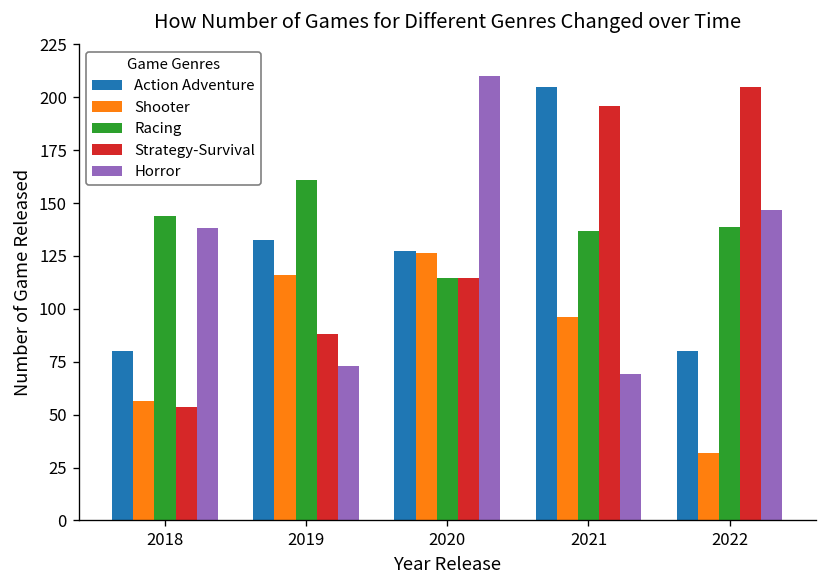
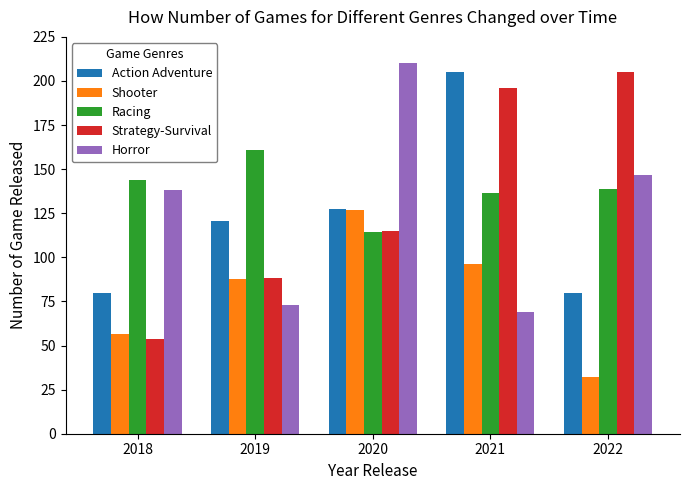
  {
    "Action Adventure": {
      "2018": 80,
-     "2019": 133,
+     "2019": 121,
      "2020": 127,
      "2021": 205,
      "2022": 80
    },
    "Shooter": {
      "2018": 56,
-     "2019": 116,
+     "2019": 88,
      "2020": 127,
      "2021": 96,
      "2022": 32
    },
    "Racing": {
      "2018": 144,
      "2019": 161,
      "2020": 114,
      "2021": 137,
      "2022": 139
    },
    "Strategy-Survival": {
      "2018": 53,
      "2019": 88,
      "2020": 115,
      "2021": 196,
      "2022": 205
    },
    "Horror": {
      "2018": 138,
      "2019": 73,
      "2020": 210,
      "2021": 69,
      "2022": 147
    }
  }
